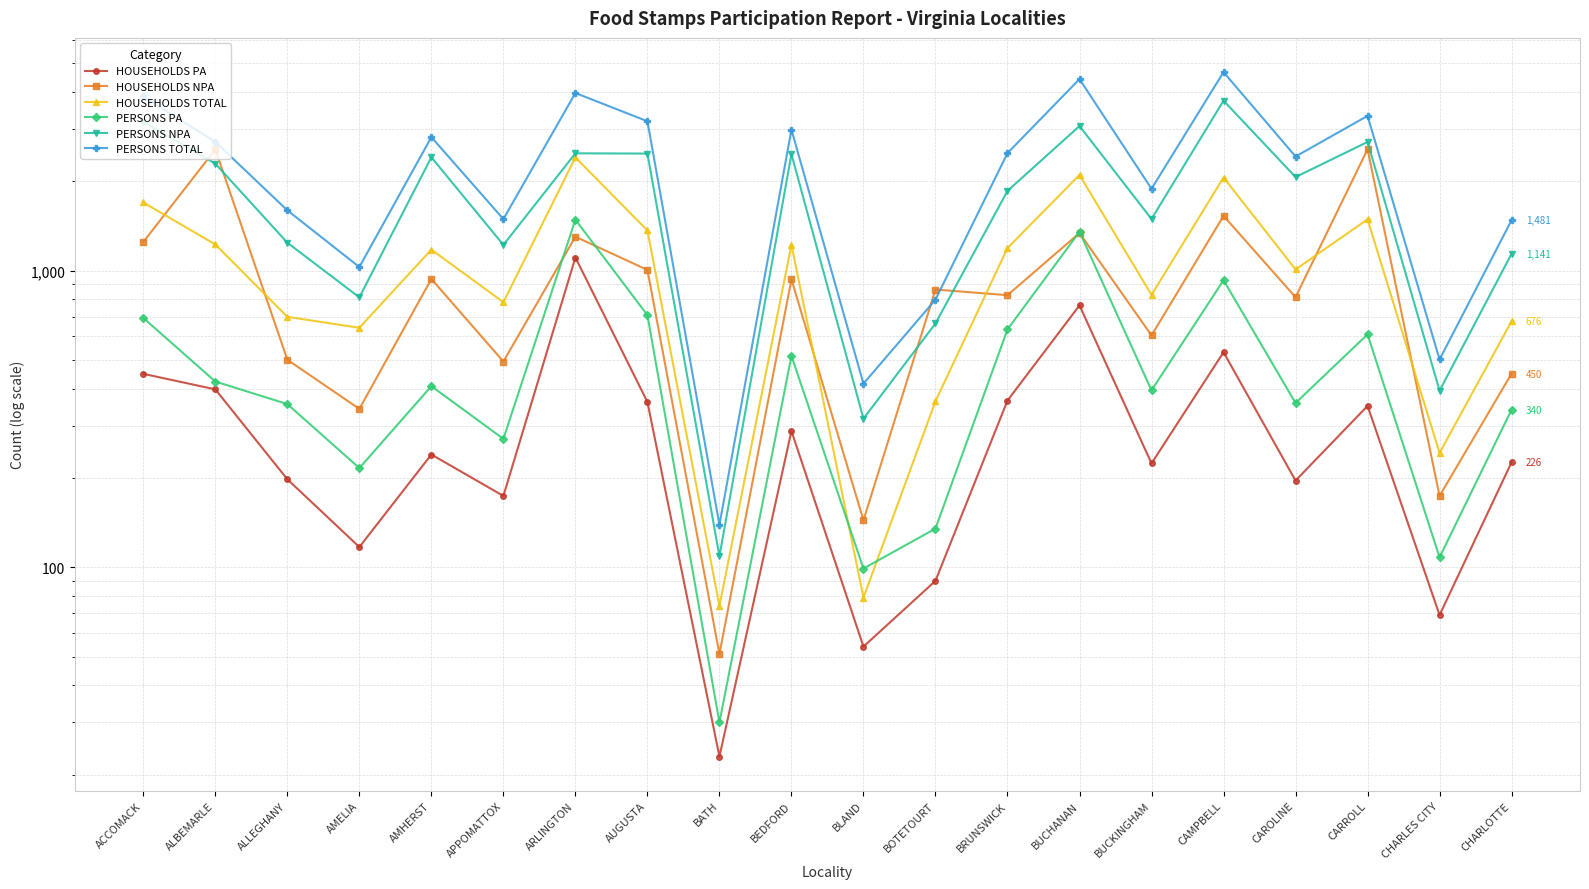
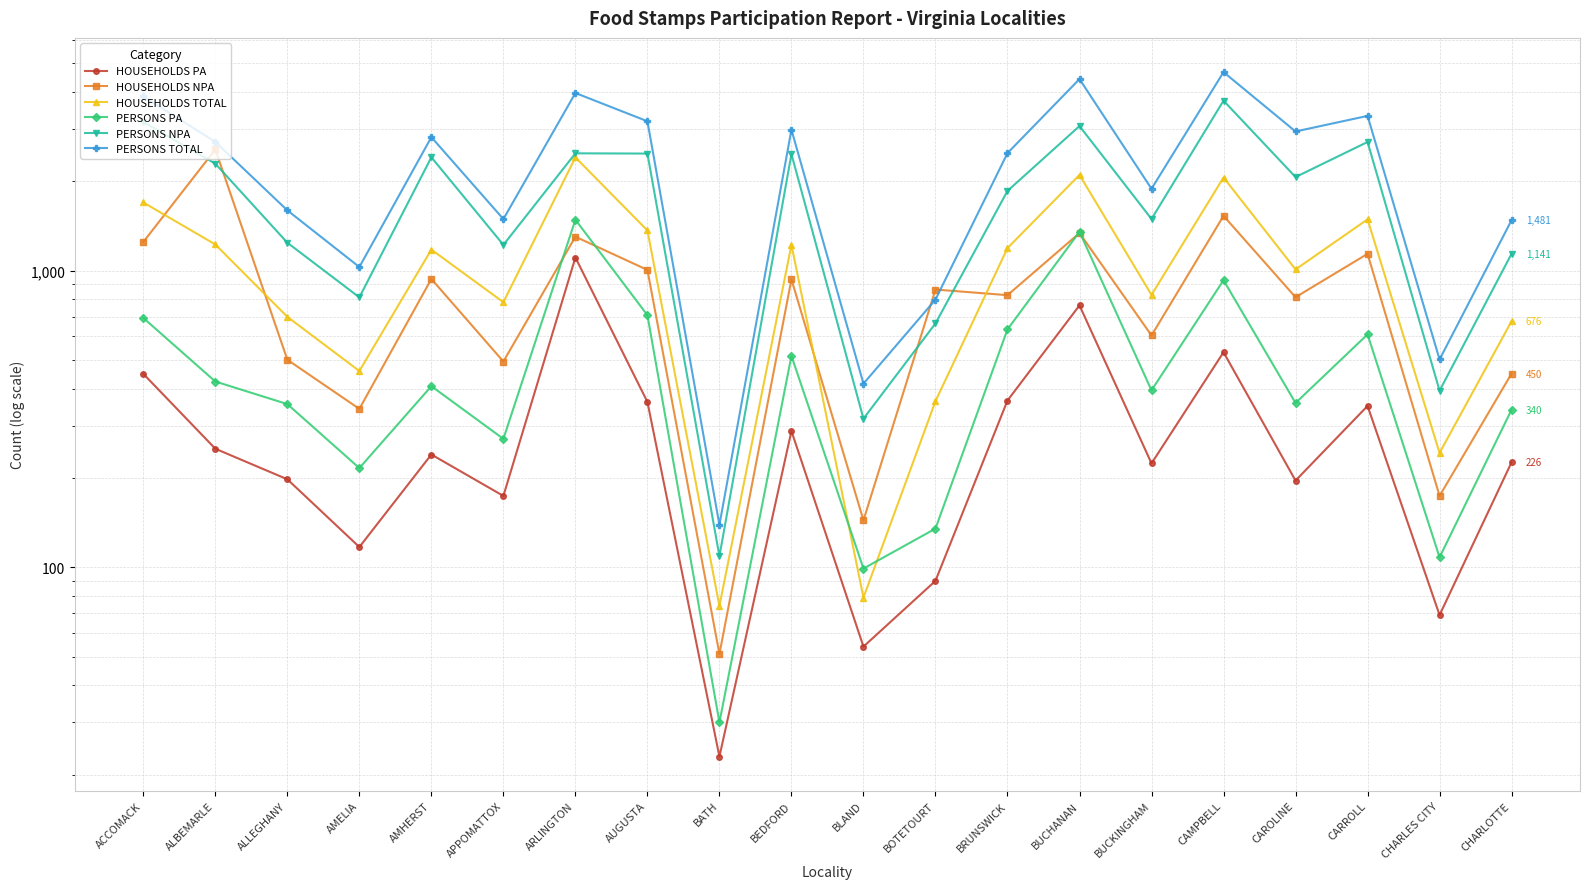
  {
    "HOUSEHOLDS PA": {
      "ACCOMACK": "450",
-     "ALBEMARLE": "400",
+     "ALBEMARLE": "250",
      "ALLEGHANY": "200",
      "AMELIA": "117",
      "AMHERST": "240",
      "APPOMATTOX": "170",
      "ARLINGTON": "1,110",
      "AUGUSTA": "360",
      "BATH": "23",
      "BEDFORD": "290",
      "BLAND": "54",
      "BOTETOURT": "90",
      "BRUNSWICK": "370",
      "BUCHANAN": "760",
      "BUCKINGHAM": "220",
      "CAMPBELL": "530",
      "CAROLINE": "200",
      "CARROLL": "350",
      "CHARLES CITY": "69"
    },
    "HOUSEHOLDS NPA": {
      "ACCOMACK": "1,250",
      "ALLEGHANY": "500",
      "AMELIA": "340",
      "AMHERST": "940",
      "APPOMATTOX": "490",
      "ARLINGTON": "1,300",
      "AUGUSTA": "1,010",
      "BATH": "51",
      "BEDFORD": "940",
      "BLAND": "140",
      "BOTETOURT": "860",
      "BRUNSWICK": "830",
      "BUCKINGHAM": "610",
      "CAMPBELL": "1,500",
      "CAROLINE": "810",
-     "CARROLL": "2,600",
+     "CARROLL": "1,140",
      "CHARLES CITY": "170"
    },
    "HOUSEHOLDS TOTAL": {
      "ACCOMACK": "1,700",
      "ALBEMARLE": "1,230",
      "ALLEGHANY": "700",
-     "AMELIA": "640",
+     "AMELIA": "460",
      "AMHERST": "1,180",
      "APPOMATTOX": "780",
      "ARLINGTON": "2,400",
      "AUGUSTA": "1,400",
      "BATH": "74",
      "BEDFORD": "1,220",
      "BLAND": "79",
      "BOTETOURT": "360",
      "BRUNSWICK": "1,190",
      "BUCHANAN": "2,100",
      "BUCKINGHAM": "830",
      "CAMPBELL": "2,100",
      "CAROLINE": "1,010",
      "CARROLL": "1,500",
      "CHARLES CITY": "240"
    },
    "PERSONS TOTAL": {
      "ALLEGHANY": "1,600",
      "AMELIA": "1,030",
      "AMHERST": "2,800",
      "APPOMATTOX": "1,500",
      "ARLINGTON": "4,000",
      "AUGUSTA": "3,200",
      "BATH": "140",
      "BEDFORD": "3,000",
      "BLAND": "420",
      "BOTETOURT": "800",
      "BRUNSWICK": "2,500",
      "BUCHANAN": "4,400",
      "BUCKINGHAM": "1,900",
      "CAMPBELL": "4,700",
-     "CAROLINE": "2,400",
+     "CAROLINE": "2,900",
      "CARROLL": "3,300",
      "CHARLES CITY": "500"
    }
  }
